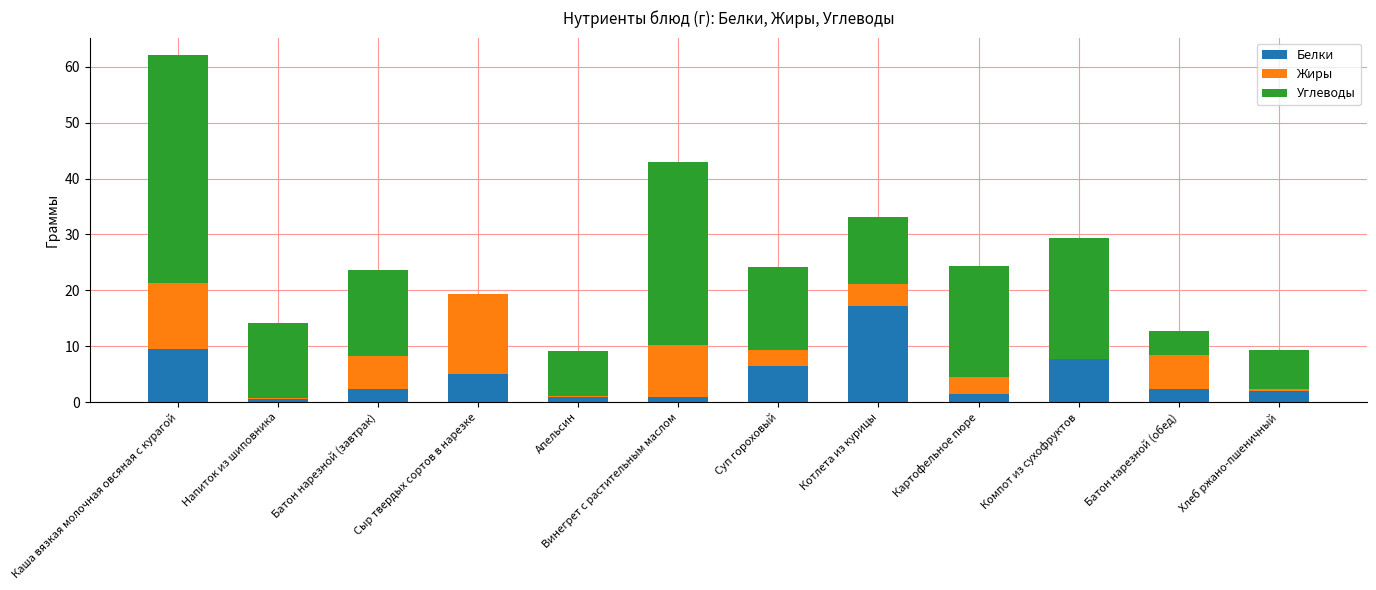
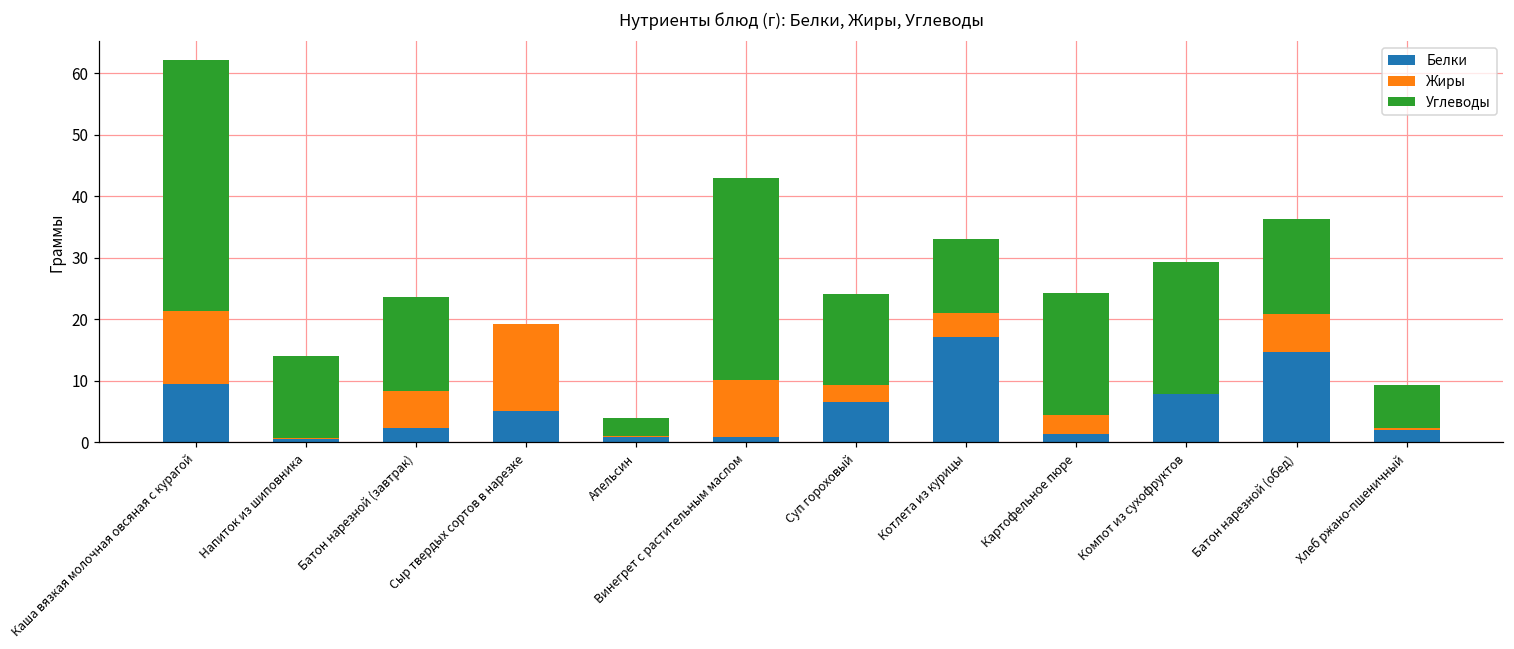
  {
    "Белки": {
      "Каша вязкая молочная овсяная с курагой": 10,
      "Напиток из шиповника": 1,
      "Батон нарезной (завтрак)": 2,
      "Сыр твердых сортов в нарезке": 5,
      "Апельсин": 1,
      "Винегрет с растительным маслом": 1,
      "Суп гороховый": 7,
      "Котлета из курицы": 17,
      "Картофельное пюре": 1,
      "Компот из сухофруктов": 8,
-     "Батон нарезной (обед)": 2,
+     "Батон нарезной (обед)": 15,
      "Хлеб ржано-пшеничный": 2
    },
    "Жиры": {
      "Каша вязкая молочная овсяная с курагой": 12,
      "Батон нарезной (завтрак)": 6,
      "Сыр твердых сортов в нарезке": 14,
      "Винегрет с растительным маслом": 9,
      "Суп гороховый": 3,
      "Котлета из курицы": 4,
      "Картофельное пюре": 3,
      "Компот из сухофруктов": 0,
      "Батон нарезной (обед)": 6
    },
    "Углеводы": {
      "Каша вязкая молочная овсяная с курагой": 41,
      "Напиток из шиповника": 13,
      "Батон нарезной (завтрак)": 15,
      "Сыр твердых сортов в нарезке": 0,
-     "Апельсин": 8,
+     "Апельсин": 3,
      "Винегрет с растительным маслом": 33,
      "Суп гороховый": 15,
      "Котлета из курицы": 12,
      "Картофельное пюре": 20,
      "Компот из сухофруктов": 22,
-     "Батон нарезной (обед)": 4,
+     "Батон нарезной (обед)": 15,
      "Хлеб ржано-пшеничный": 7
    }
  }
